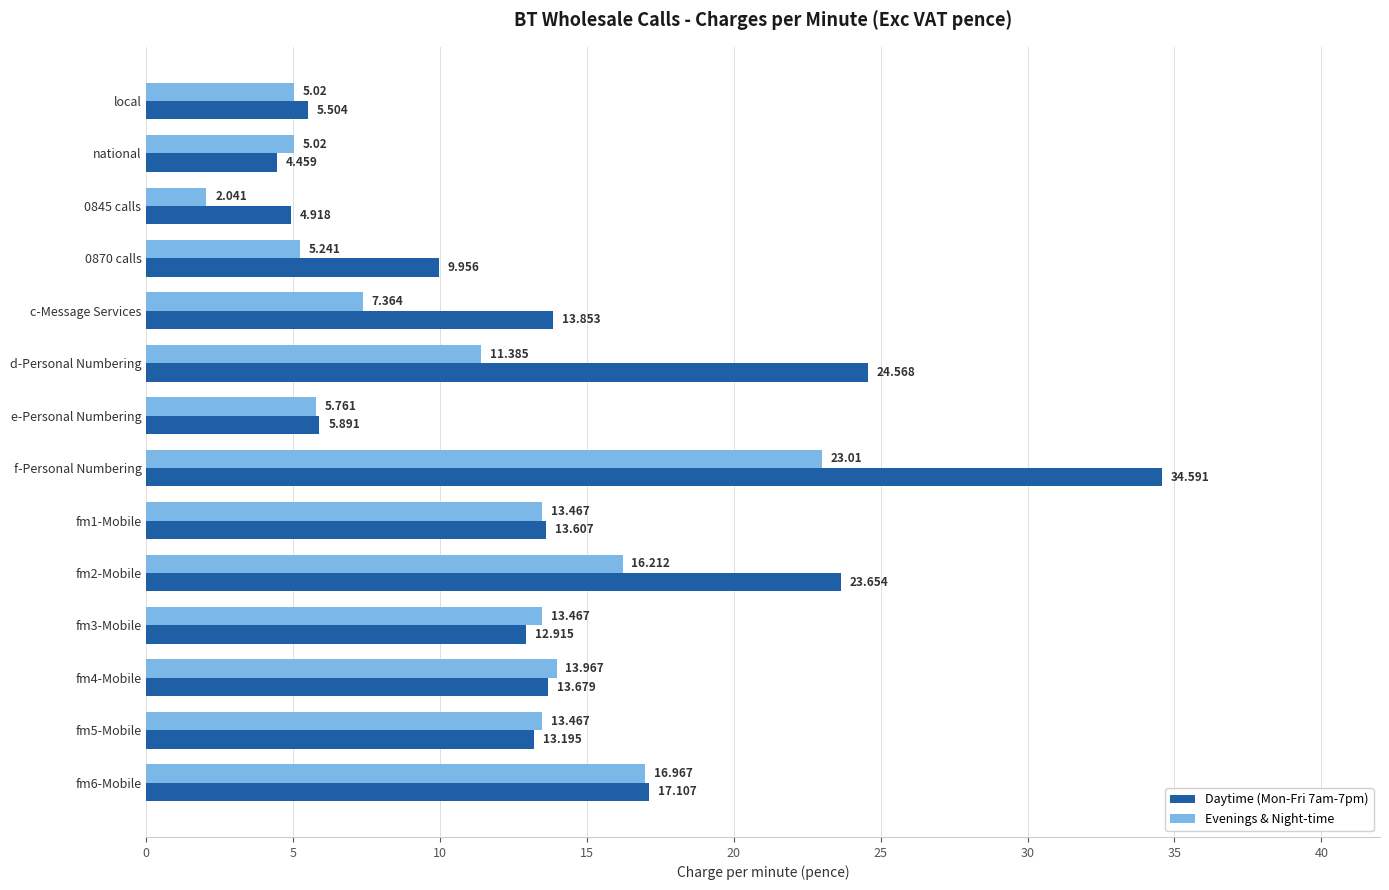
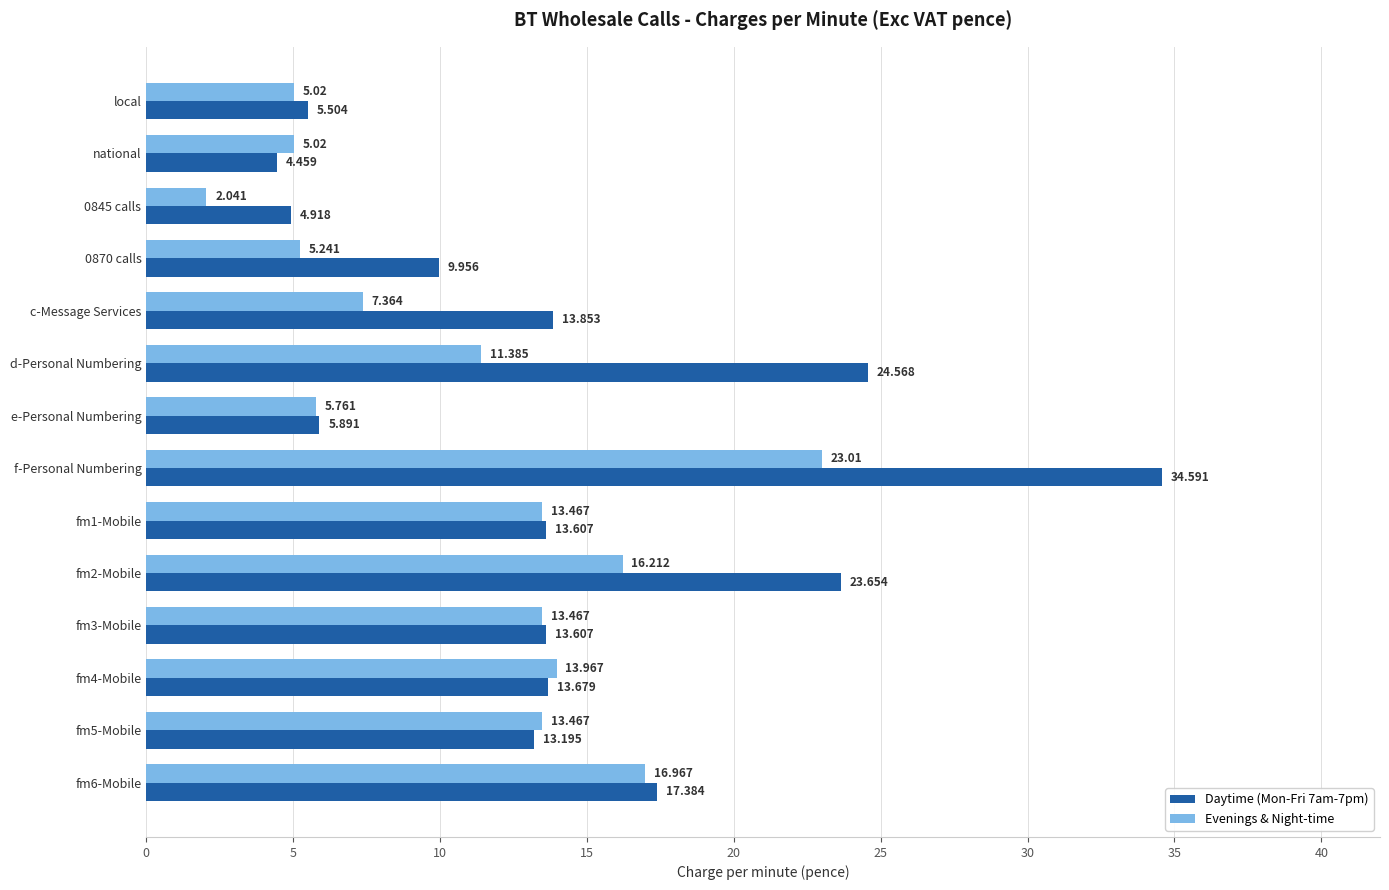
  {
    "Daytime (Mon-Fri 7am-7pm)": {
      "local": 5.504,
      "national": 4.459,
      "0845 calls": 4.918,
      "0870 calls": 9.956,
      "c-Message Services": 13.853,
      "d-Personal Numbering": 24.568,
      "e-Personal Numbering": 5.891,
      "f-Personal Numbering": 34.591,
      "fm1-Mobile": 13.607,
      "fm2-Mobile": 23.654,
-     "fm3-Mobile": 12.915,
+     "fm3-Mobile": 13.607,
      "fm4-Mobile": 13.679,
      "fm5-Mobile": 13.195,
-     "fm6-Mobile": 17.107
+     "fm6-Mobile": 17.384
    },
    "Evenings & Night-time": {
      "local": 5.02,
      "national": 5.02,
      "0845 calls": 2.041,
      "0870 calls": 5.241,
      "c-Message Services": 7.364,
      "d-Personal Numbering": 11.385,
      "e-Personal Numbering": 5.761,
      "f-Personal Numbering": 23.01,
      "fm1-Mobile": 13.467,
      "fm2-Mobile": 16.212,
      "fm3-Mobile": 13.467,
      "fm4-Mobile": 13.967,
      "fm5-Mobile": 13.467,
      "fm6-Mobile": 16.967
    }
  }
